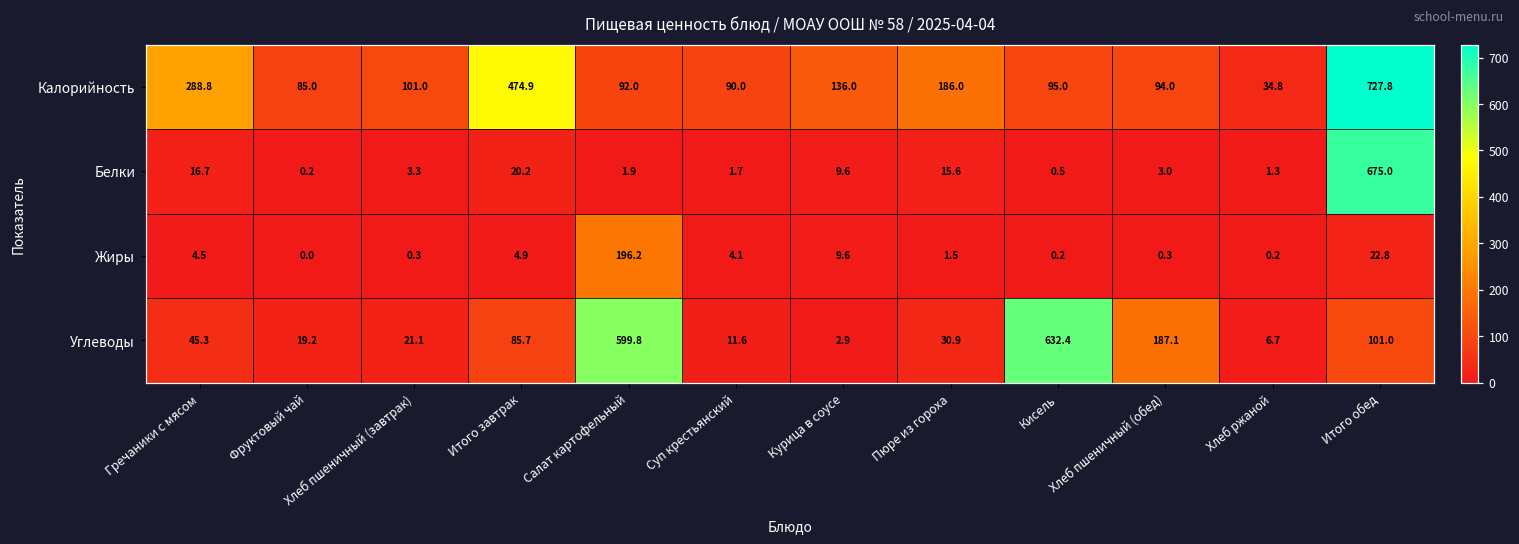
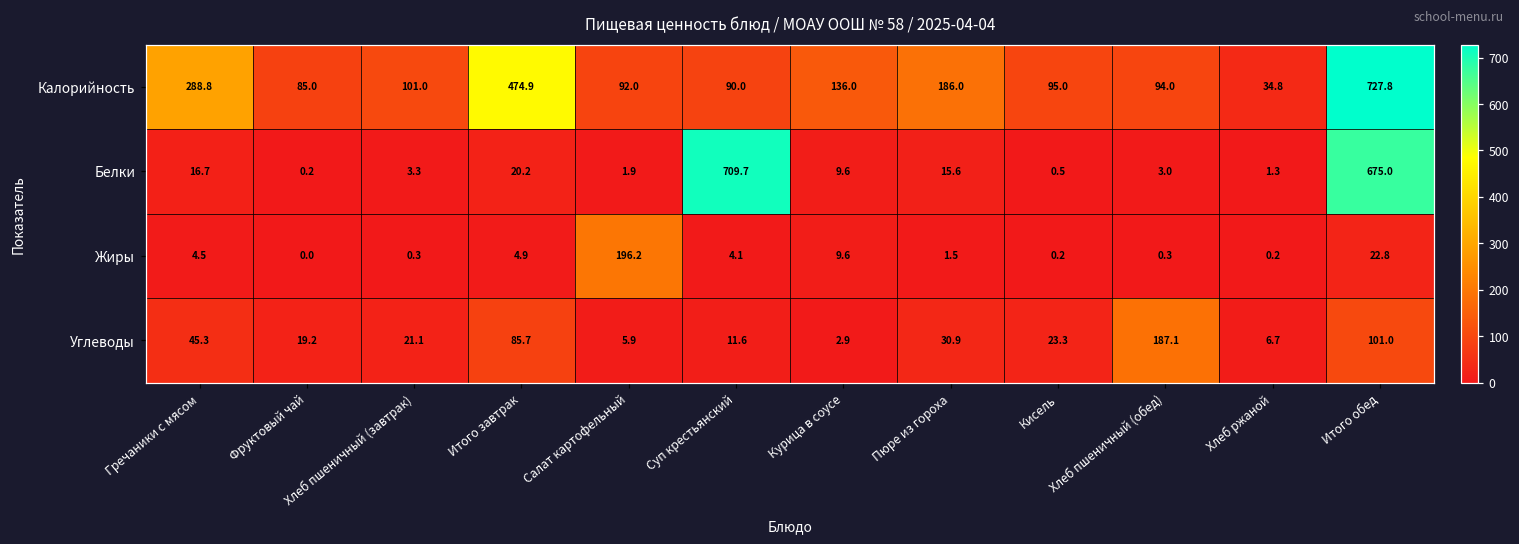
  {
    "Калорийность": {
      "Гречаники с мясом": 288.8,
      "Фруктовый чай": 85.0,
      "Хлеб пшеничный (завтрак)": 101.0,
      "Итого завтрак": 474.9,
      "Салат картофельный": 92.0,
      "Суп крестьянский": 90.0,
      "Курица в соусе": 136.0,
      "Пюре из гороха": 186.0,
      "Кисель": 95.0,
      "Хлеб пшеничный (обед)": 94.0,
      "Хлеб ржаной": 34.8,
      "Итого обед": 727.8
    },
    "Белки": {
      "Гречаники с мясом": 16.7,
      "Фруктовый чай": 0.2,
      "Хлеб пшеничный (завтрак)": 3.3,
      "Итого завтрак": 20.2,
      "Салат картофельный": 1.9,
-     "Суп крестьянский": 1.7,
+     "Суп крестьянский": 709.7,
      "Курица в соусе": 9.6,
      "Пюре из гороха": 15.6,
      "Кисель": 0.5,
      "Хлеб пшеничный (обед)": 3.0,
      "Хлеб ржаной": 1.3,
      "Итого обед": 675.0
    },
    "Жиры": {
      "Гречаники с мясом": 4.5,
      "Фруктовый чай": 0.0,
      "Хлеб пшеничный (завтрак)": 0.3,
      "Итого завтрак": 4.9,
      "Салат картофельный": 196.2,
      "Суп крестьянский": 4.1,
      "Курица в соусе": 9.6,
      "Пюре из гороха": 1.5,
      "Кисель": 0.2,
      "Хлеб пшеничный (обед)": 0.3,
      "Хлеб ржаной": 0.2,
      "Итого обед": 22.8
    },
    "Углеводы": {
      "Гречаники с мясом": 45.3,
      "Фруктовый чай": 19.2,
      "Хлеб пшеничный (завтрак)": 21.1,
      "Итого завтрак": 85.7,
-     "Салат картофельный": 599.8,
+     "Салат картофельный": 5.9,
      "Суп крестьянский": 11.6,
      "Курица в соусе": 2.9,
      "Пюре из гороха": 30.9,
-     "Кисель": 632.4,
+     "Кисель": 23.3,
      "Хлеб пшеничный (обед)": 187.1,
      "Хлеб ржаной": 6.7,
      "Итого обед": 101.0
    }
  }
